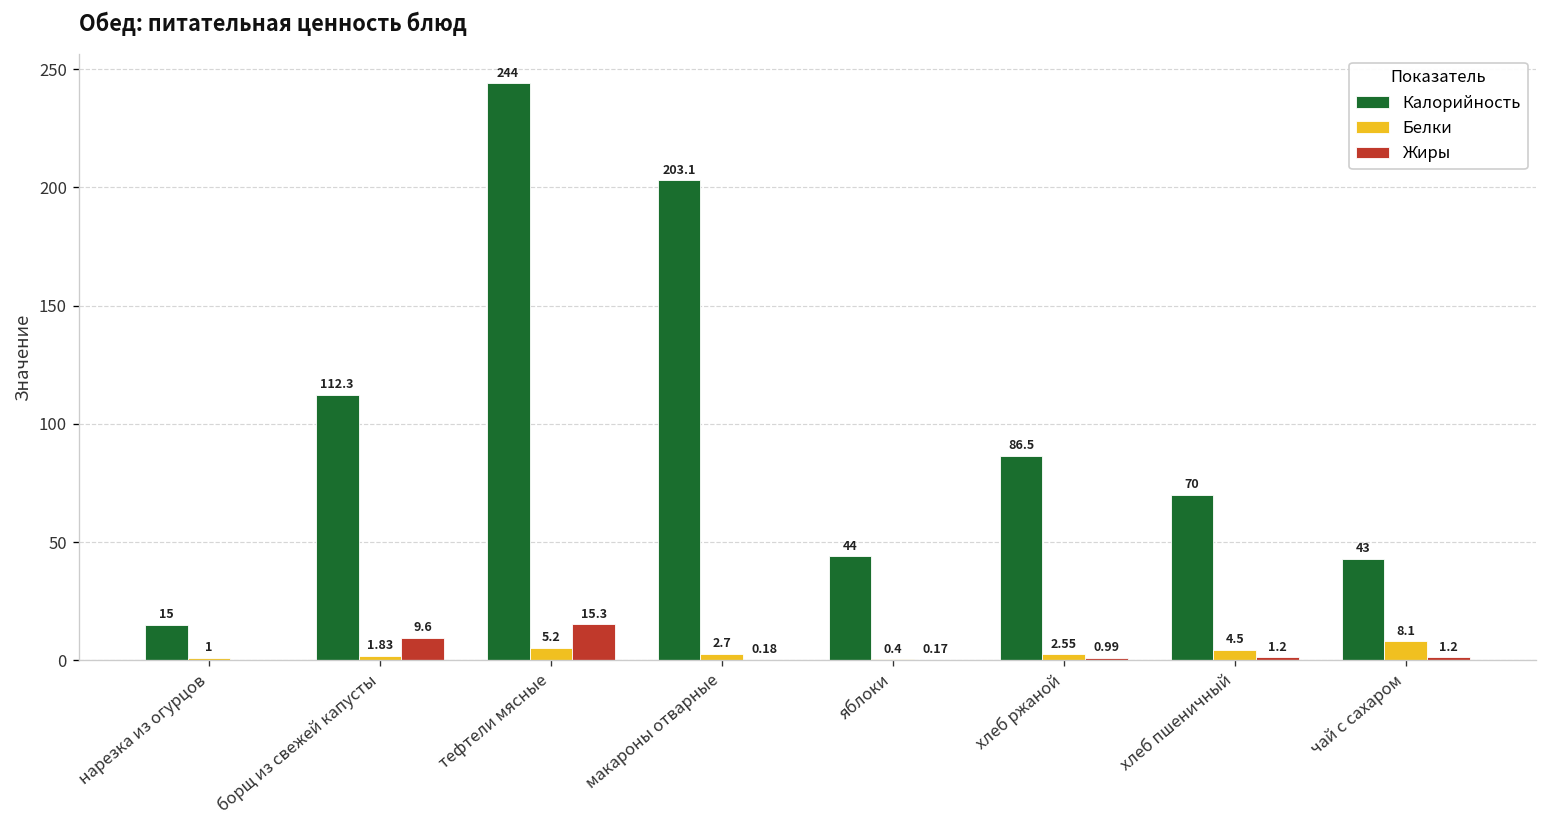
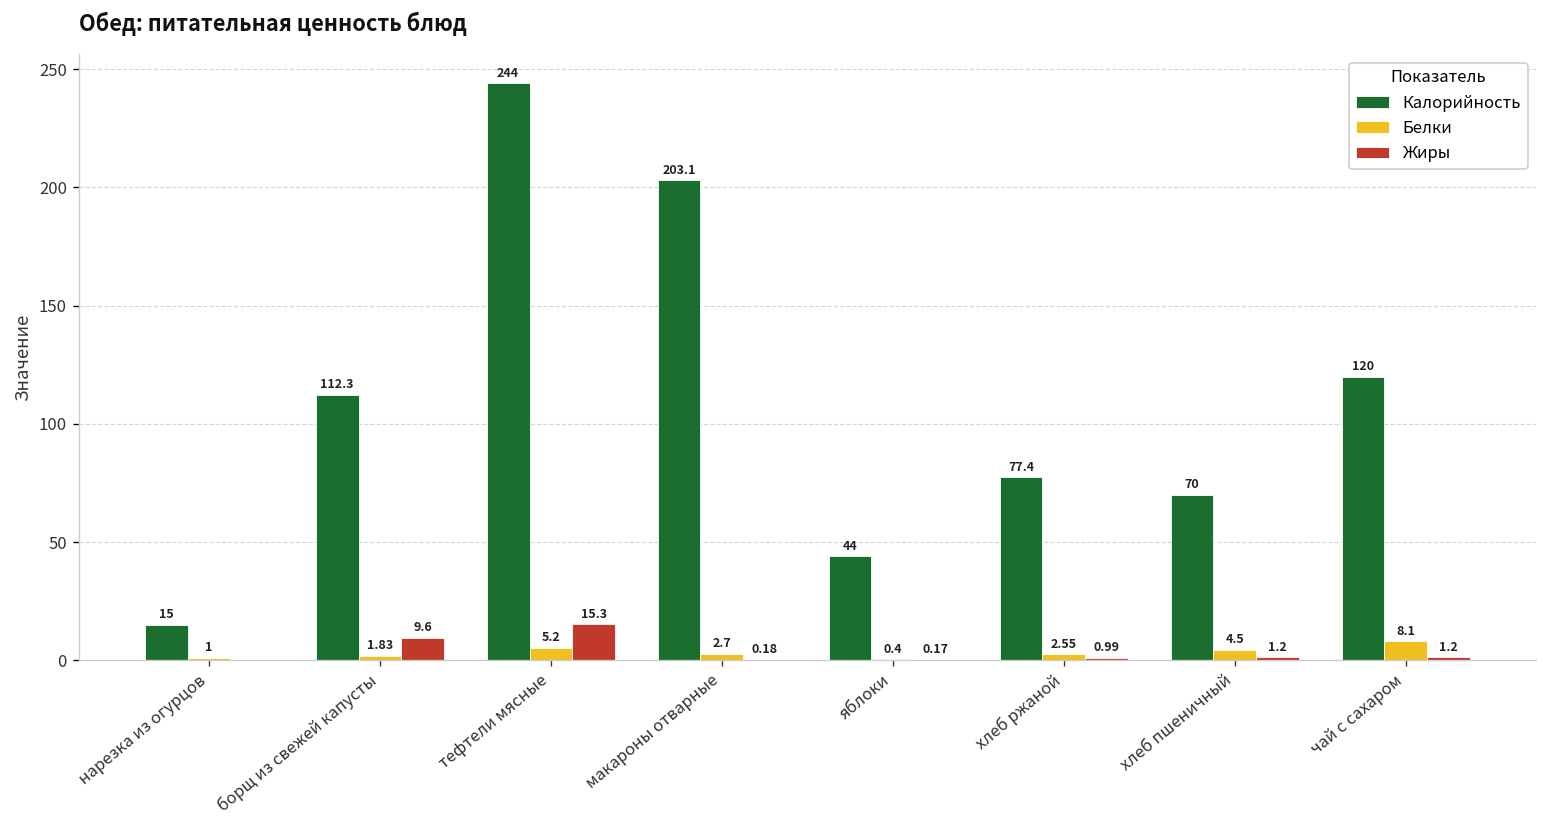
  {
    "Калорийность": {
      "нарезка из огурцов": 15,
      "борщ из свежей капусты": 112.3,
      "тефтели мясные": 244,
      "макароны отварные": 203.1,
      "яблоки": 44,
-     "хлеб ржаной": 86.5,
+     "хлеб ржаной": 77.4,
      "хлеб пшеничный": 70,
-     "чай с сахаром": 43
+     "чай с сахаром": 120
    },
    "Белки": {
      "нарезка из огурцов": 1,
      "борщ из свежей капусты": 1.83,
      "тефтели мясные": 5.2,
      "макароны отварные": 2.7,
      "яблоки": 0.4,
      "хлеб ржаной": 2.55,
      "хлеб пшеничный": 4.5,
      "чай с сахаром": 8.1
    },
    "Жиры": {
      "борщ из свежей капусты": 9.6,
      "тефтели мясные": 15.3,
      "макароны отварные": 0.18,
      "яблоки": 0.17,
      "хлеб ржаной": 0.99,
      "хлеб пшеничный": 1.2,
      "чай с сахаром": 1.2
    }
  }
